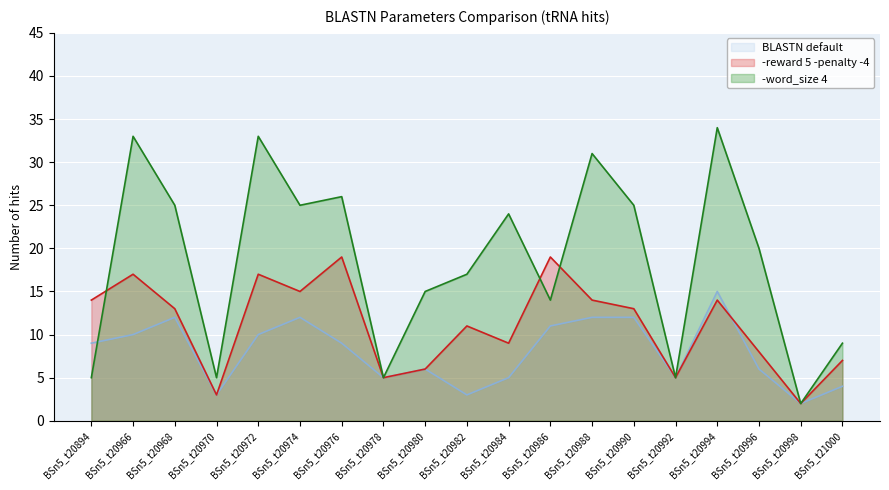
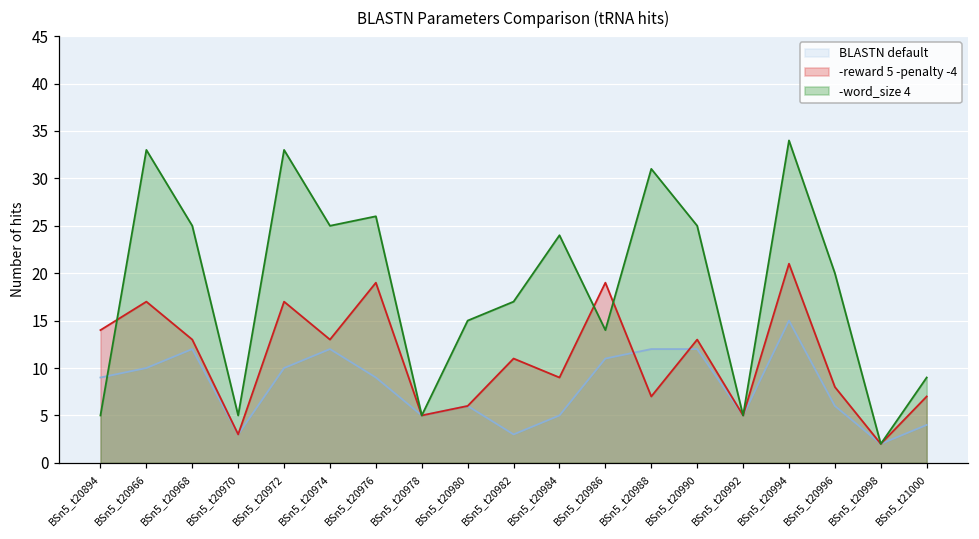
  {
    "BLASTN default": {
      "BSn5_t20894": 9,
      "BSn5_t20966": 10,
      "BSn5_t20968": 12,
      "BSn5_t20972": 10,
      "BSn5_t20974": 12,
      "BSn5_t20976": 9,
      "BSn5_t20982": 3,
      "BSn5_t20984": 5,
      "BSn5_t20986": 11,
      "BSn5_t20988": 12,
      "BSn5_t20990": 12,
      "BSn5_t20994": 15,
      "BSn5_t20996": 6,
      "BSn5_t21000": 4
    },
    "-reward 5 -penalty -4": {
      "BSn5_t20894": 14,
      "BSn5_t20966": 17,
      "BSn5_t20968": 13,
      "BSn5_t20972": 17,
-     "BSn5_t20974": 15,
+     "BSn5_t20974": 13,
      "BSn5_t20976": 19,
      "BSn5_t20982": 11,
      "BSn5_t20984": 9,
      "BSn5_t20986": 19,
-     "BSn5_t20988": 14,
+     "BSn5_t20988": 7,
      "BSn5_t20990": 13,
-     "BSn5_t20994": 14,
+     "BSn5_t20994": 21,
      "BSn5_t20996": 8,
      "BSn5_t21000": 7
    },
    "-word_size 4": {
      "BSn5_t20894": 5,
      "BSn5_t20966": 33,
      "BSn5_t20968": 25,
      "BSn5_t20970": 5,
      "BSn5_t20972": 33,
      "BSn5_t20974": 25,
      "BSn5_t20976": 26,
      "BSn5_t20980": 15,
      "BSn5_t20982": 17,
      "BSn5_t20984": 24,
      "BSn5_t20986": 14,
      "BSn5_t20988": 31,
      "BSn5_t20990": 25,
      "BSn5_t20994": 34,
      "BSn5_t20996": 20,
      "BSn5_t21000": 9
    }
  }
